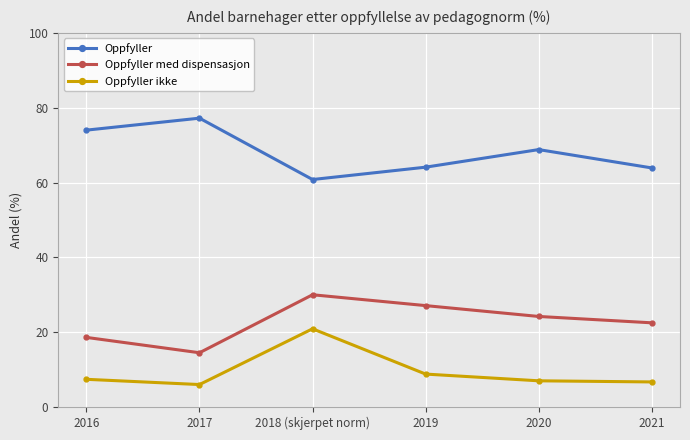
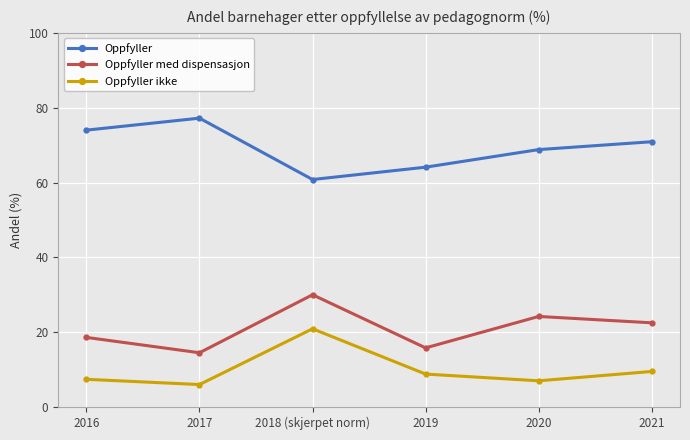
  {
    "Oppfyller": {
      "2016": 74,
      "2017": 77,
      "2018 (skjerpet norm)": 61,
      "2019": 64,
      "2020": 69,
-     "2021": 64
+     "2021": 71
    },
    "Oppfyller med dispensasjon": {
      "2016": 19,
      "2017": 15,
      "2018 (skjerpet norm)": 30,
-     "2019": 27,
+     "2019": 16,
      "2020": 24,
      "2021": 23
    },
    "Oppfyller ikke": {
      "2016": 7,
      "2017": 6,
      "2018 (skjerpet norm)": 21,
      "2019": 9,
      "2020": 7,
-     "2021": 7
+     "2021": 10
    }
  }
